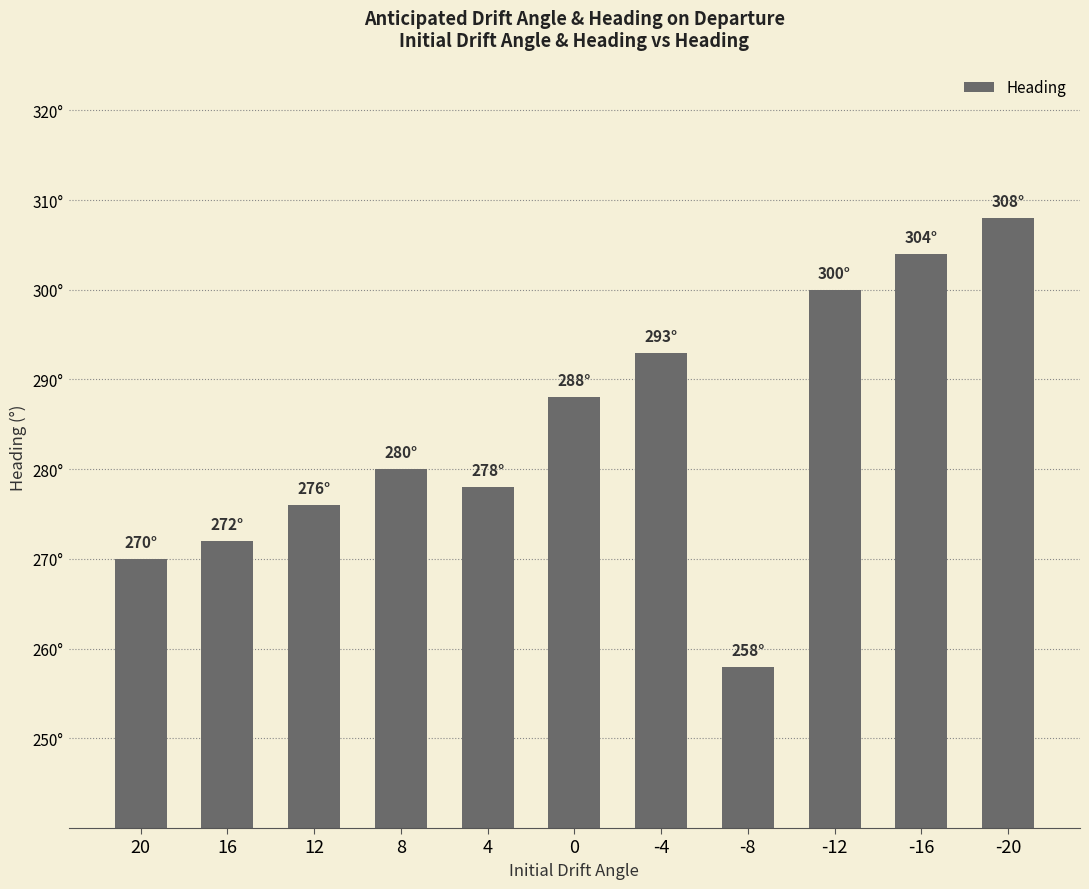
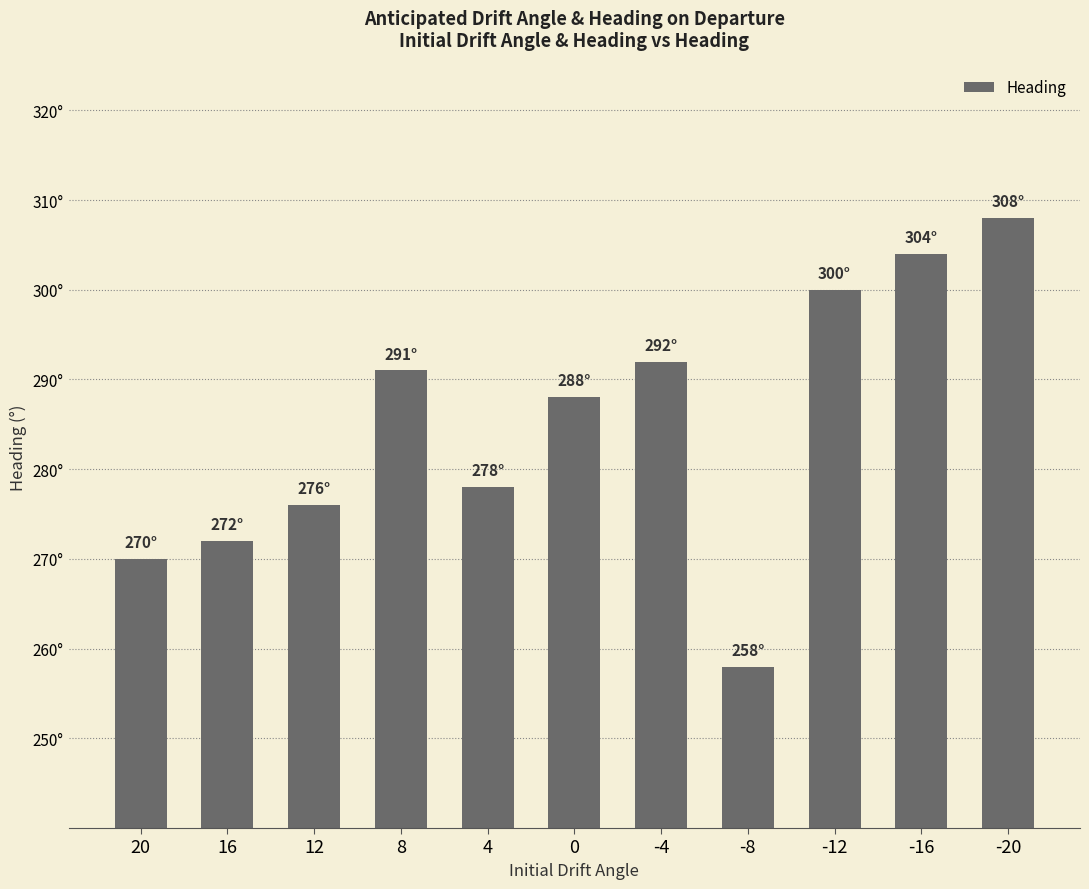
  {
    "20": "270°",
    "16": "272°",
    "12": "276°",
-   "8": "280°",
+   "8": "291°",
    "4": "278°",
    "0": "288°",
-   "-4": "293°",
+   "-4": "292°",
    "-8": "258°",
    "-12": "300°",
    "-16": "304°",
    "-20": "308°"
  }
